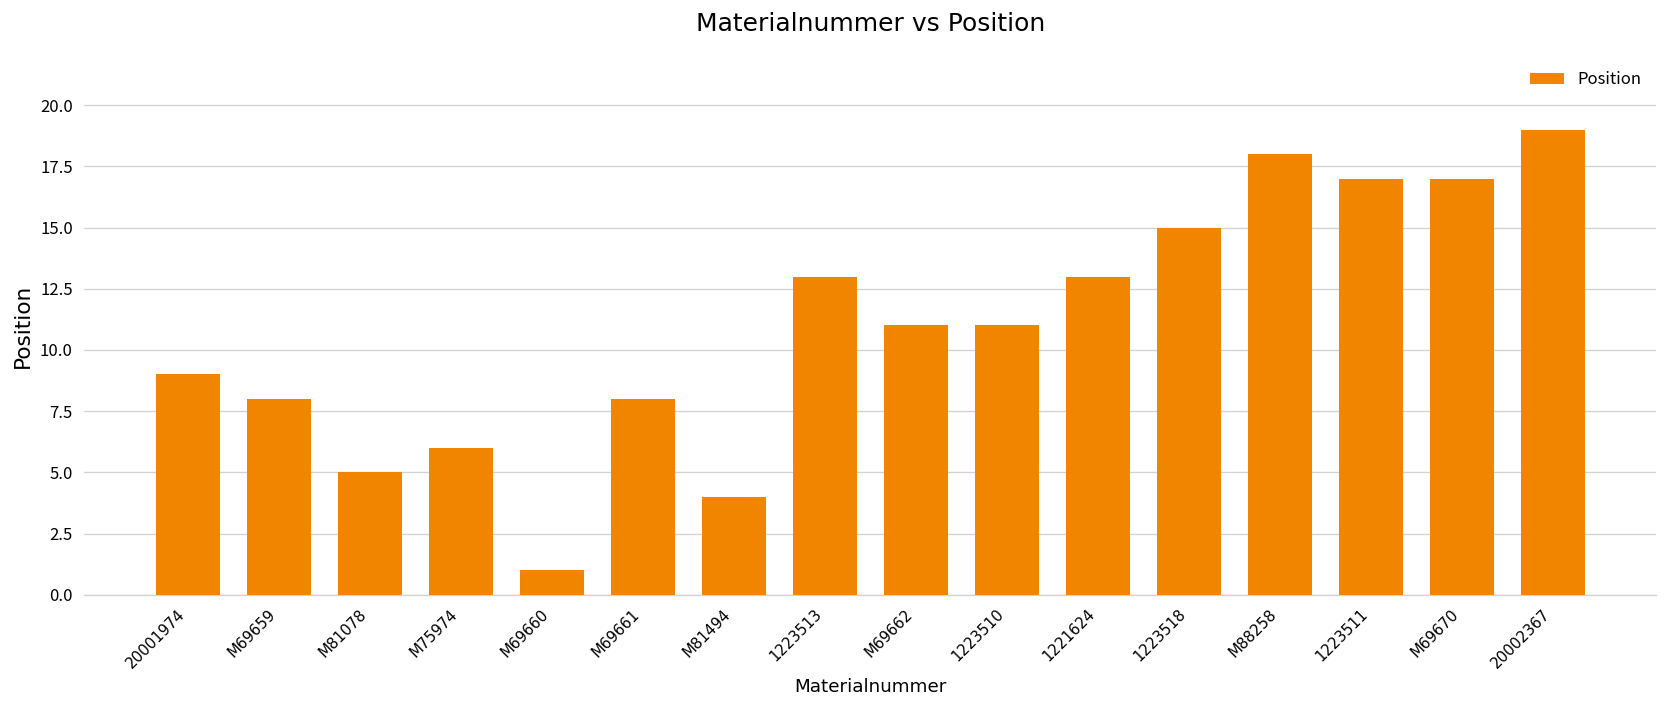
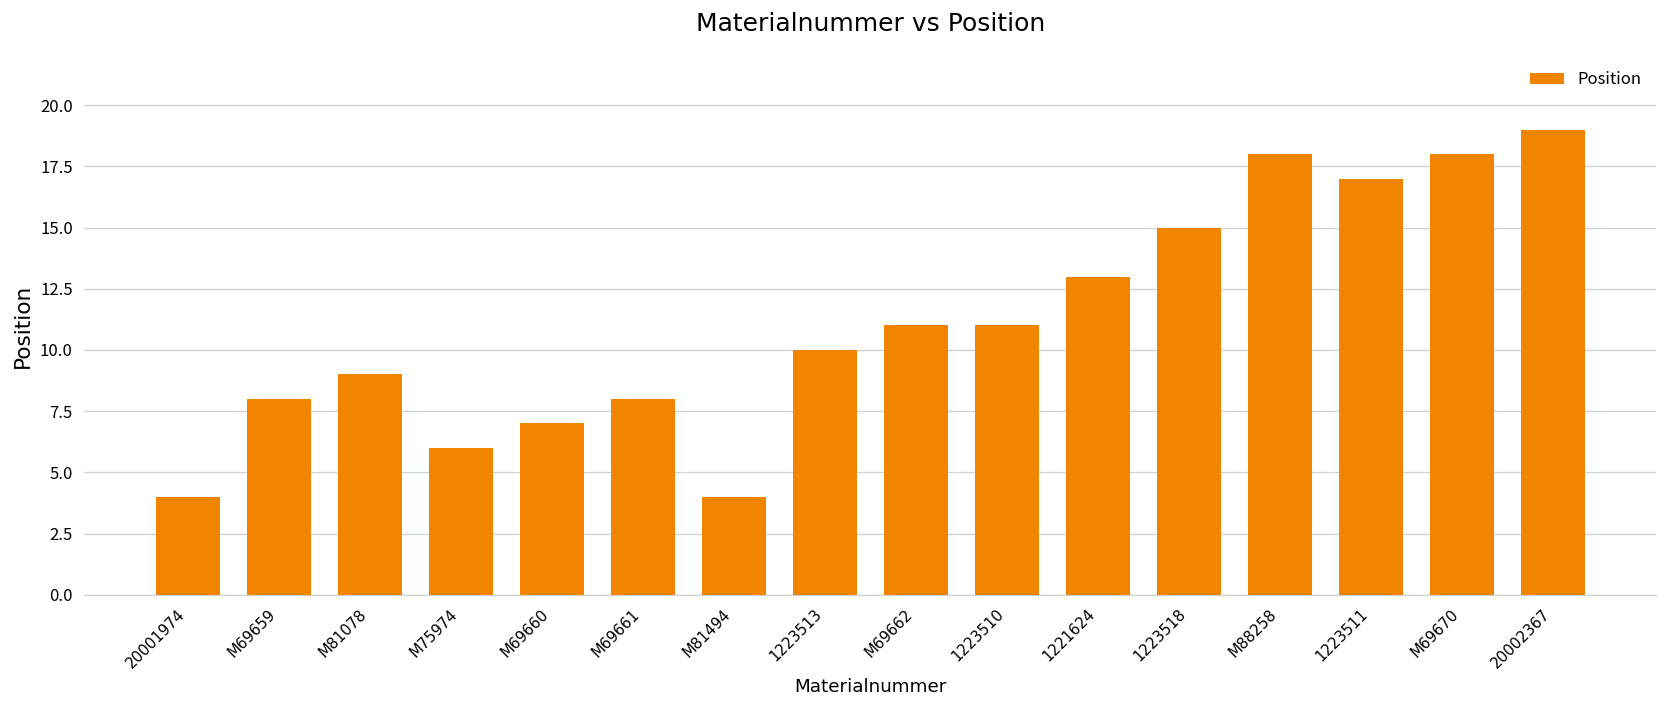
  {
-   "20001974": 9,
+   "20001974": 4,
    "M69659": 8,
-   "M81078": 5,
+   "M81078": 9,
    "M75974": 6,
-   "M69660": 1,
+   "M69660": 7,
    "M69661": 8,
    "M81494": 4,
-   "1223513": 13,
+   "1223513": 10,
    "M69662": 11,
    "1223510": 11,
    "1221624": 13,
    "1223518": 15,
    "M88258": 18,
    "1223511": 17,
-   "M69670": 17,
+   "M69670": 18,
    "20002367": 19
  }
